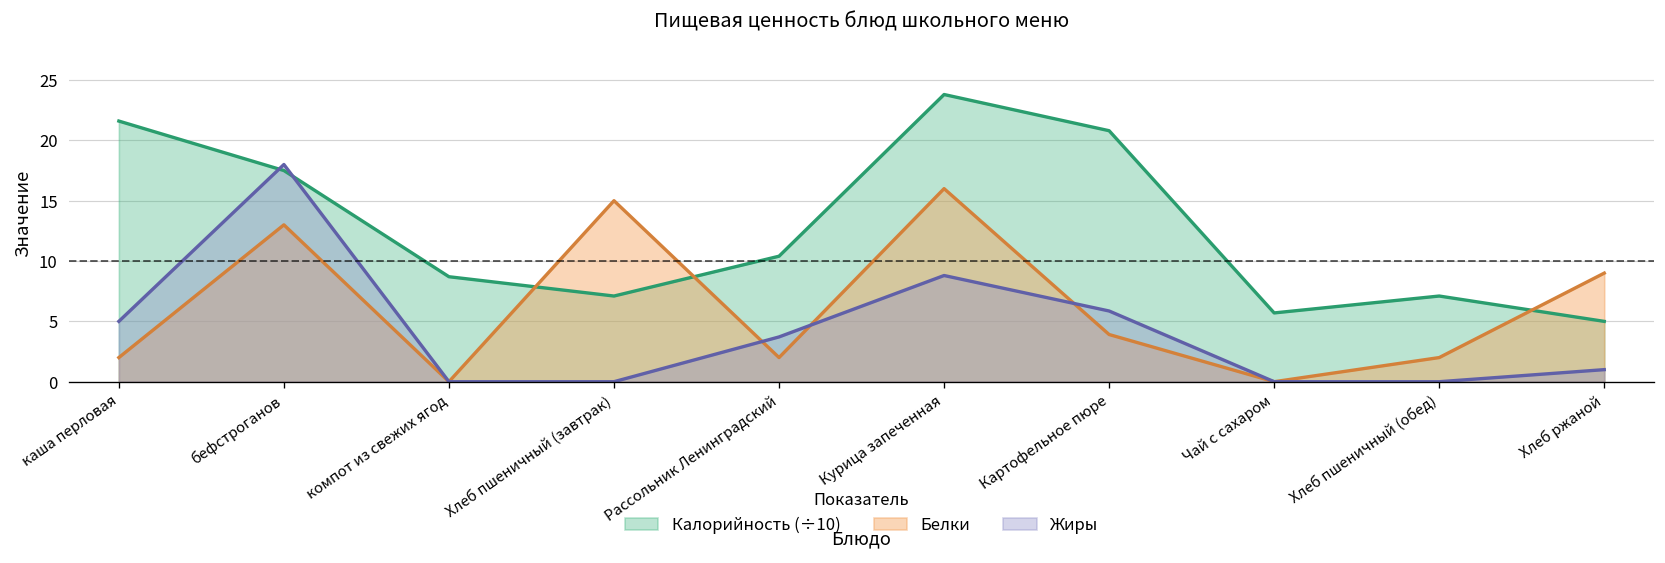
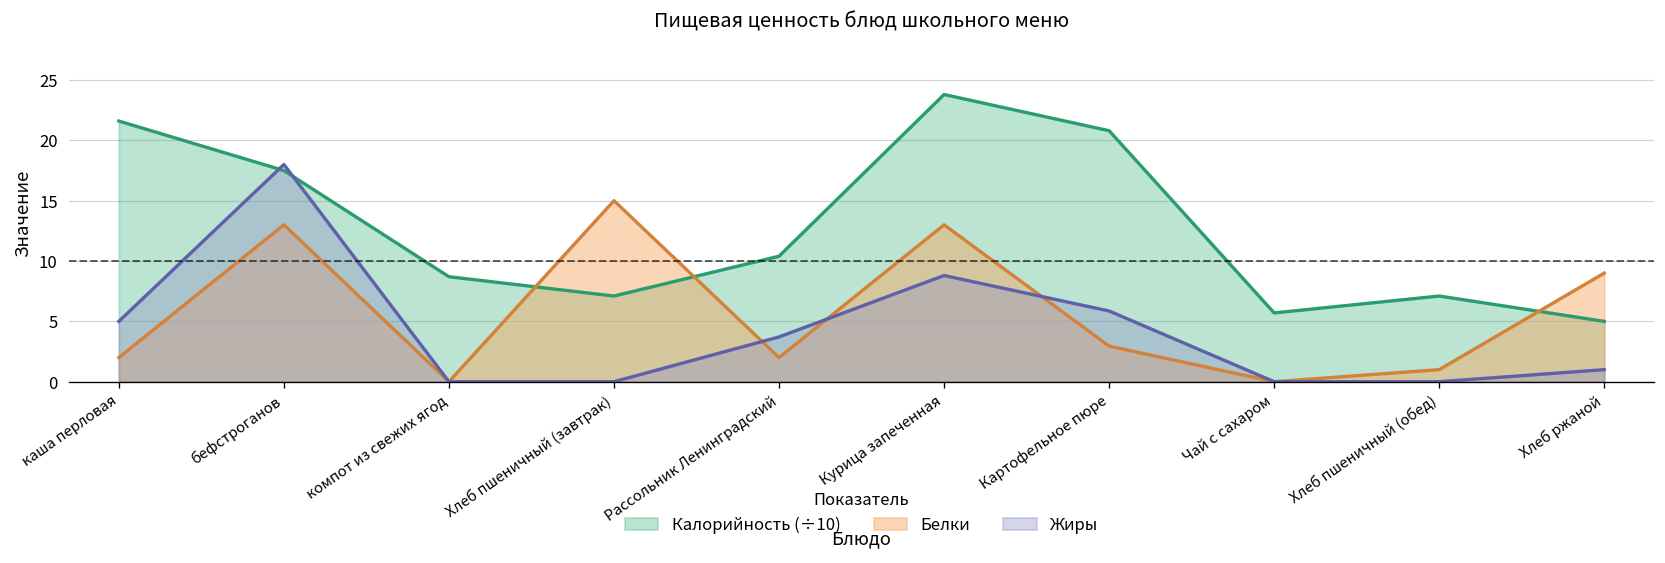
  {
    "Белки": {
      "каша перловая": 2.0,
      "бефстроганов": 13.0,
      "Хлеб пшеничный (завтрак)": 15.0,
      "Рассольник Ленинградский": 2.0,
-     "Курица запеченная": 16,
-     "Картофельное пюре": 3.9,
-     "Хлеб пшеничный (обед)": 2,
+     "Курица запеченная": 13,
+     "Картофельное пюре": 3.0,
+     "Хлеб пшеничный (обед)": 1,
      "Хлеб ржаной": 9.0
    }
  }
